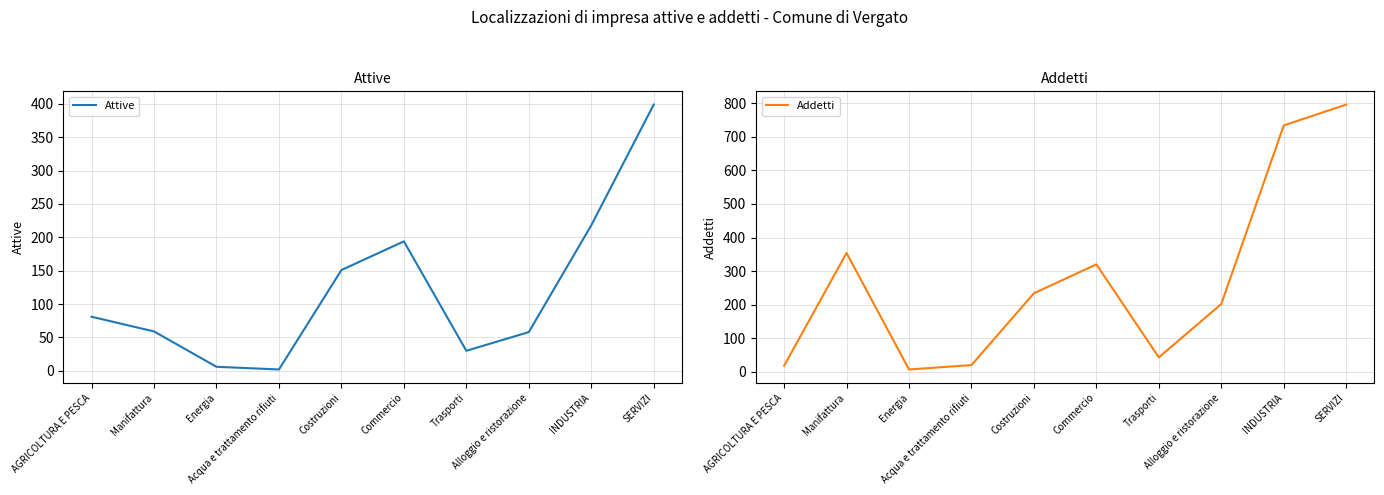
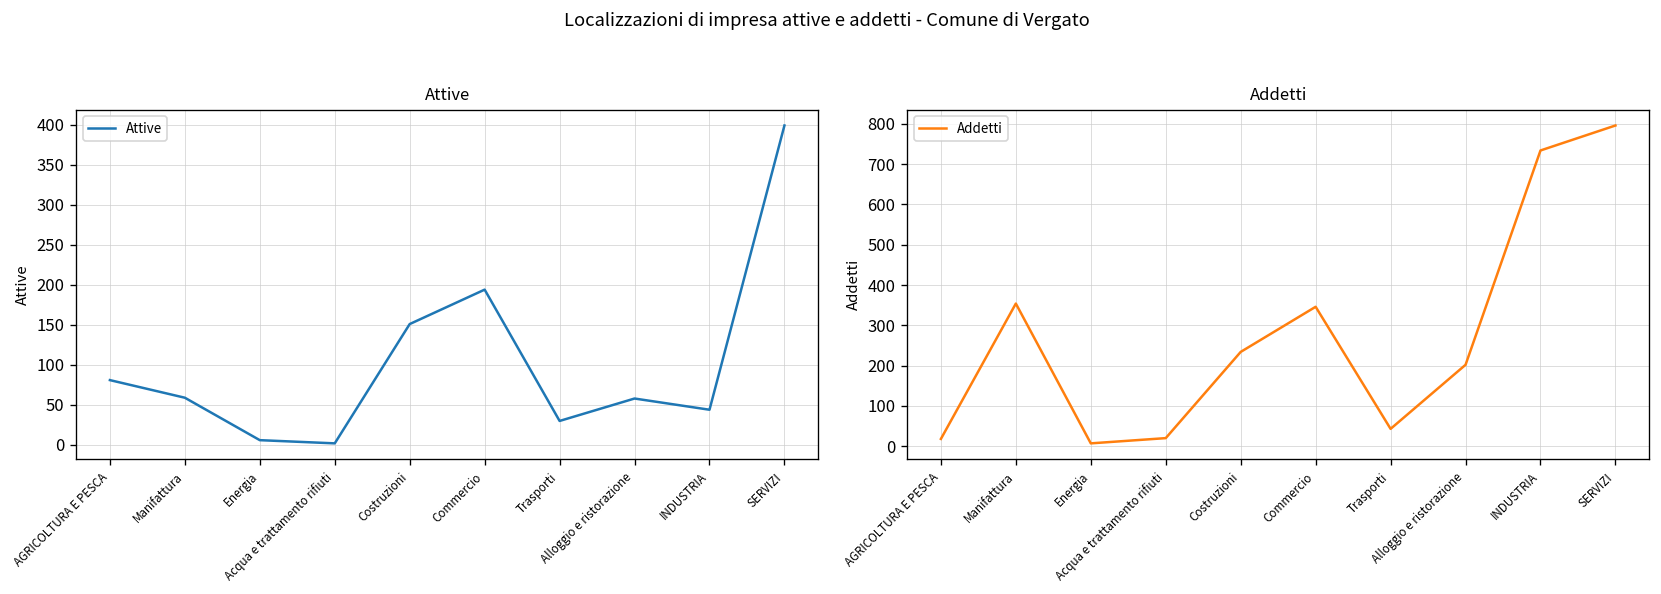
  {
    "Attive": {
      "AGRICOLTURA E PESCA": 80,
      "Manifattura": 60,
      "Energia": 10,
      "Acqua e trattamento rifiuti": 0,
      "Costruzioni": 150,
      "Commercio": 190,
      "Trasporti": 30,
      "Alloggio e ristorazione": 60,
-     "INDUSTRIA": 220,
+     "INDUSTRIA": 40,
      "SERVIZI": 400
    },
    "Addetti": {
      "AGRICOLTURA E PESCA": 20,
      "Manifattura": 350,
      "Energia": 10,
      "Acqua e trattamento rifiuti": 20,
      "Costruzioni": 230,
-     "Commercio": 320,
+     "Commercio": 350,
      "Trasporti": 40,
      "Alloggio e ristorazione": 200,
      "INDUSTRIA": 730,
      "SERVIZI": 800
    }
  }
